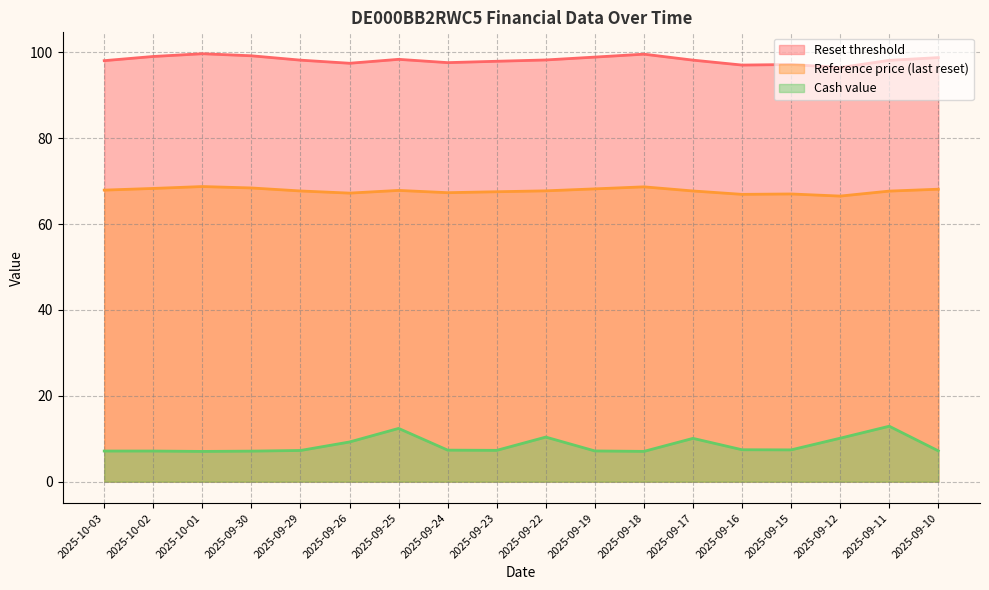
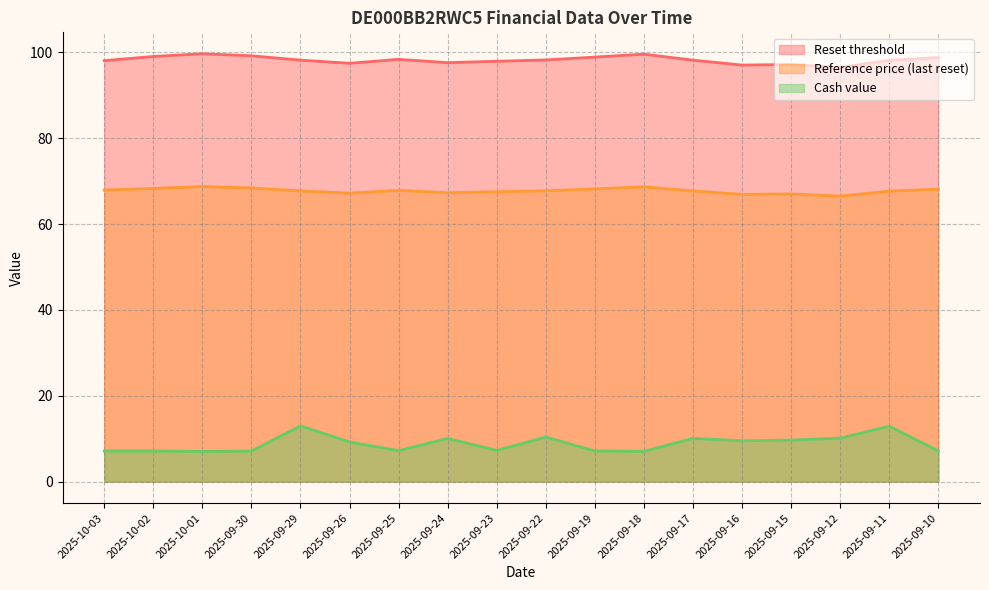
  {
    "Cash value": {
      "2025-10-03": 7,
      "2025-10-02": 7,
      "2025-10-01": 7,
      "2025-09-30": 7,
-     "2025-09-29": 7,
+     "2025-09-29": 13,
      "2025-09-26": 9,
-     "2025-09-25": 12,
-     "2025-09-24": 7,
+     "2025-09-25": 7,
+     "2025-09-24": 10,
      "2025-09-23": 7,
      "2025-09-22": 10,
      "2025-09-19": 7,
      "2025-09-18": 7,
      "2025-09-17": 10,
-     "2025-09-16": 7,
-     "2025-09-15": 7,
+     "2025-09-16": 10,
+     "2025-09-15": 10,
      "2025-09-12": 10,
      "2025-09-11": 13,
      "2025-09-10": 7
    }
  }
